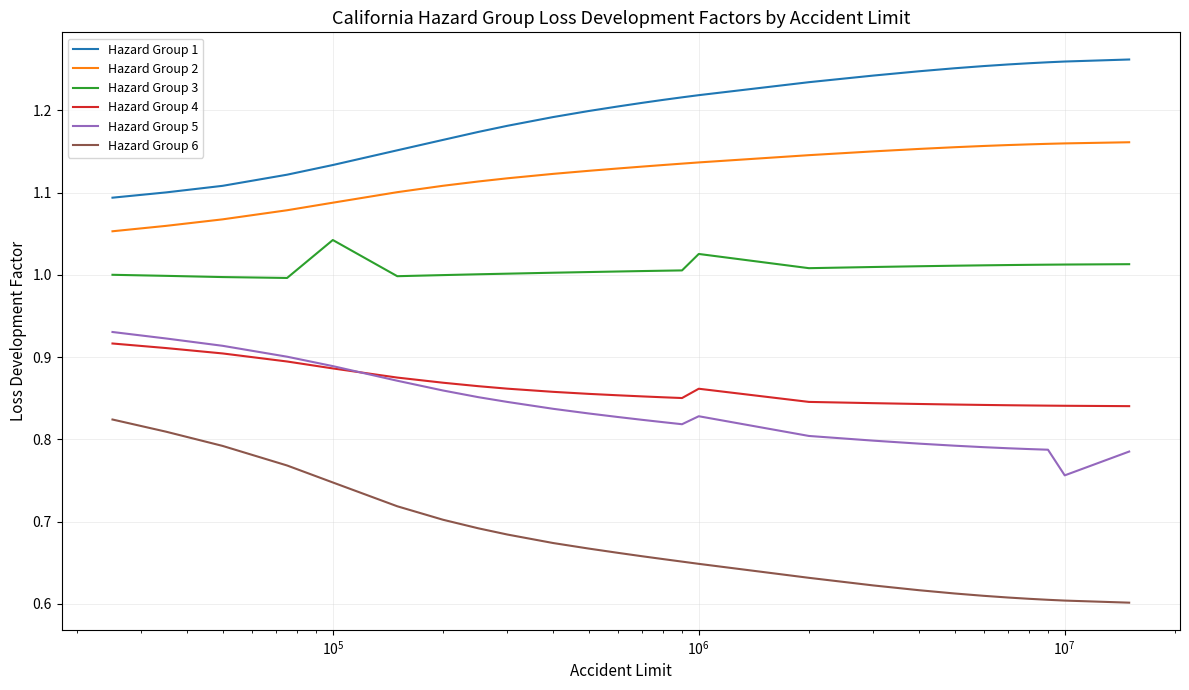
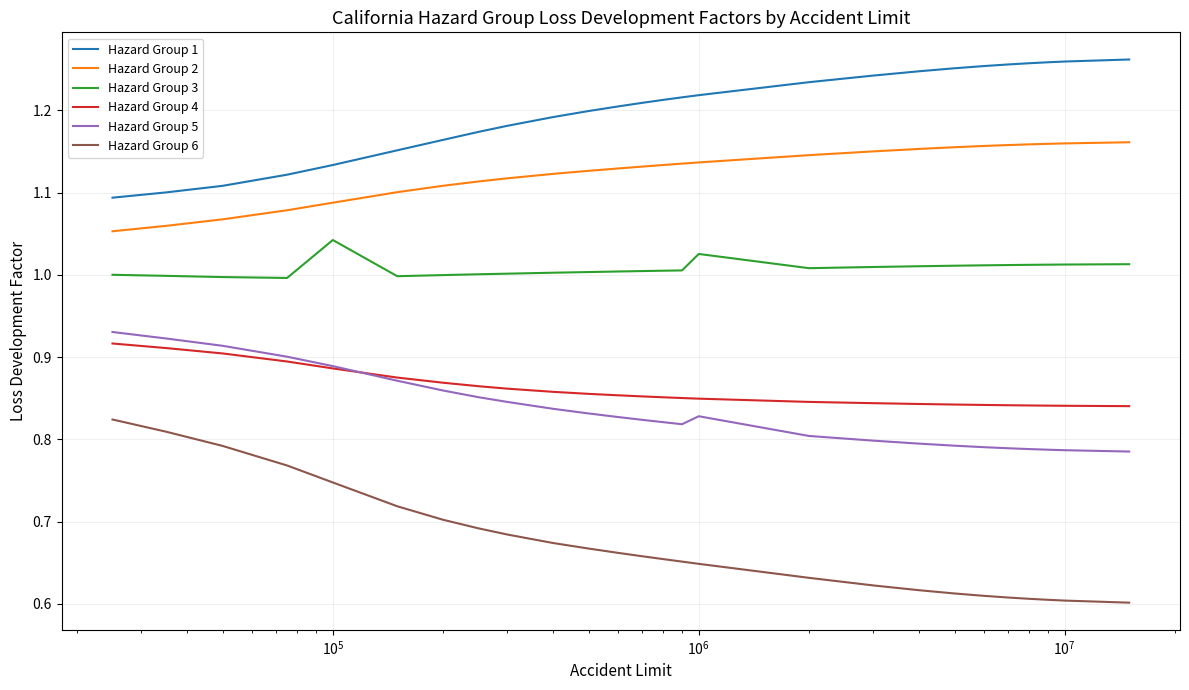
  {
    "Hazard Group 1": {
      "10^5": 1.13,
      "10^6": 1.22,
      "10^7": 1.26
    },
    "Hazard Group 2": {
      "10^5": 1.09,
      "10^6": 1.14,
      "10^7": 1.16
    },
    "Hazard Group 3": {
      "10^5": 1.04,
      "10^6": 1.03,
      "10^7": 1.01
    },
    "Hazard Group 4": {
-     "10^6": 0.86,
+     "10^6": 0.85,
      "10^7": 0.84
    },
    "Hazard Group 5": {
      "10^6": 0.83,
-     "10^7": 0.76
+     "10^7": 0.79
    },
    "Hazard Group 6": {
      "10^5": 0.75,
      "10^6": 0.65,
      "10^7": 0.60
    }
  }
